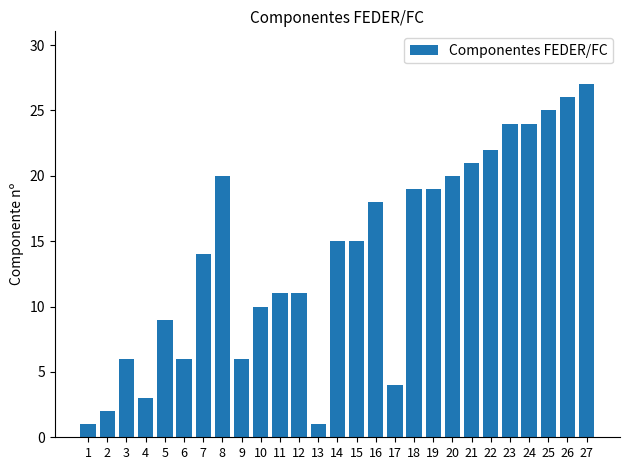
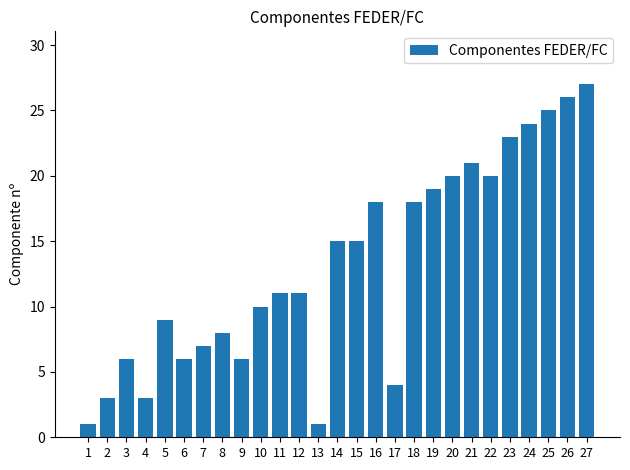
  {
    "1": 1,
-   "2": 2,
+   "2": 3,
    "3": 6,
    "4": 3,
    "5": 9,
    "6": 6,
-   "7": 14,
-   "8": 20,
+   "7": 7,
+   "8": 8,
    "9": 6,
    "10": 10,
    "11": 11,
    "12": 11,
    "13": 1,
    "14": 15,
    "15": 15,
    "16": 18,
    "17": 4,
-   "18": 19,
+   "18": 18,
    "19": 19,
    "20": 20,
    "21": 21,
-   "22": 22,
-   "23": 24,
+   "22": 20,
+   "23": 23,
    "24": 24,
    "25": 25,
    "26": 26,
    "27": 27
  }
